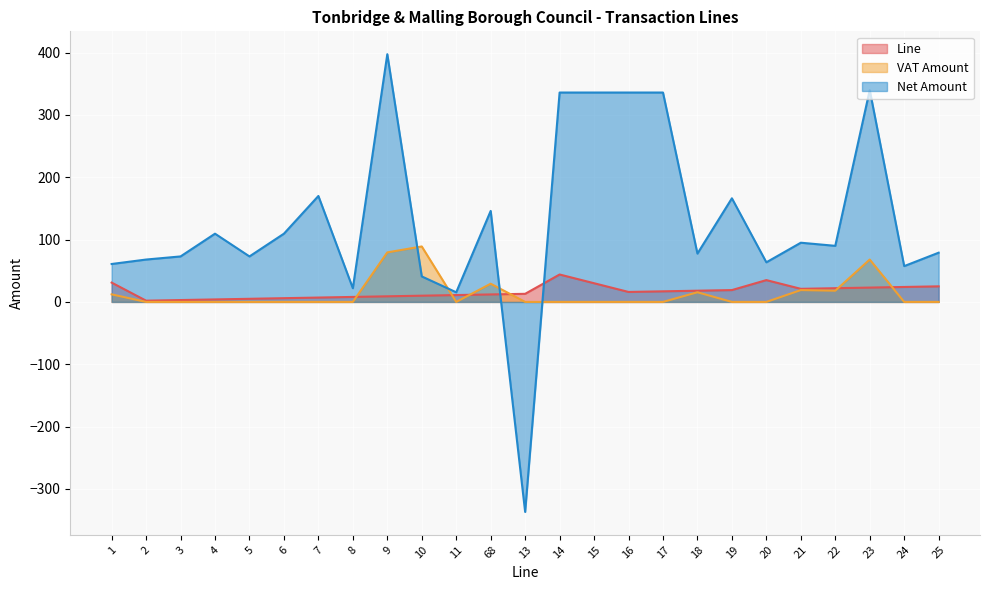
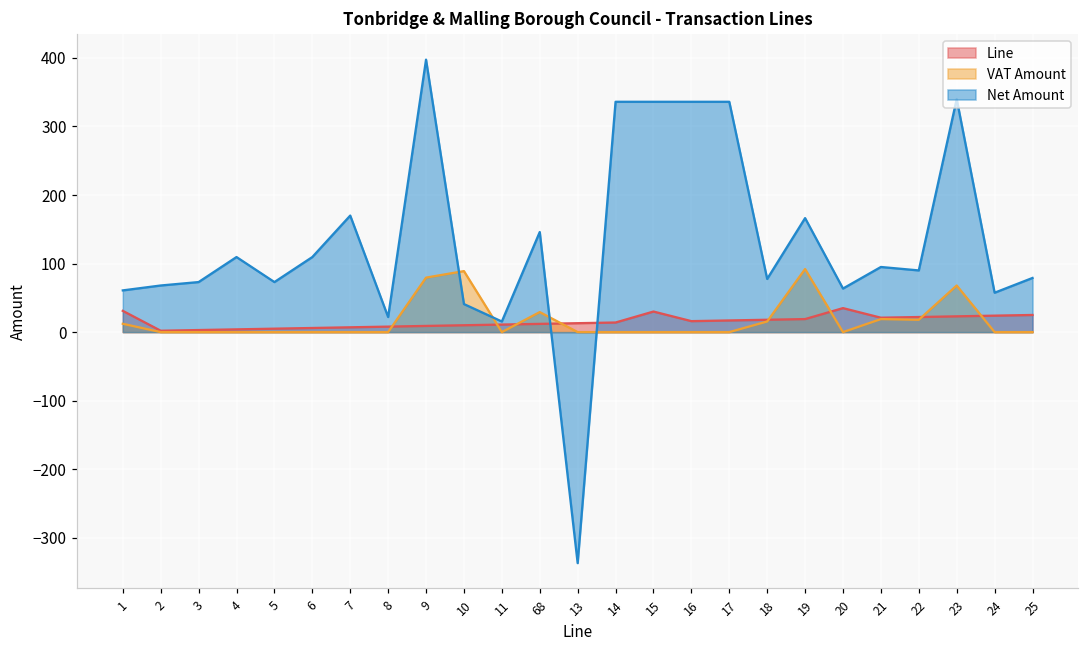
  {
    "Line": {
      "1": 30,
      "5": 10,
      "6": 10,
      "7": 10,
      "8": 10,
      "9": 10,
      "10": 10,
      "11": 10,
      "68": 10,
      "13": 10,
-     "14": 40,
+     "14": 10,
      "15": 30,
      "16": 20,
      "17": 20,
      "19": 20,
      "20": 40,
      "23": 20,
      "24": 20,
      "25": 30
    },
    "VAT Amount": {
      "1": 10,
      "5": 0,
      "6": 0,
      "7": 0,
      "8": 0,
      "9": 80,
      "10": 90,
      "11": 0,
      "68": 30,
      "14": 0,
      "15": 0,
      "16": 0,
      "17": 0,
-     "19": 0,
+     "19": 90,
      "20": 0,
      "23": 70,
      "24": 0,
      "25": 0
    }
  }
